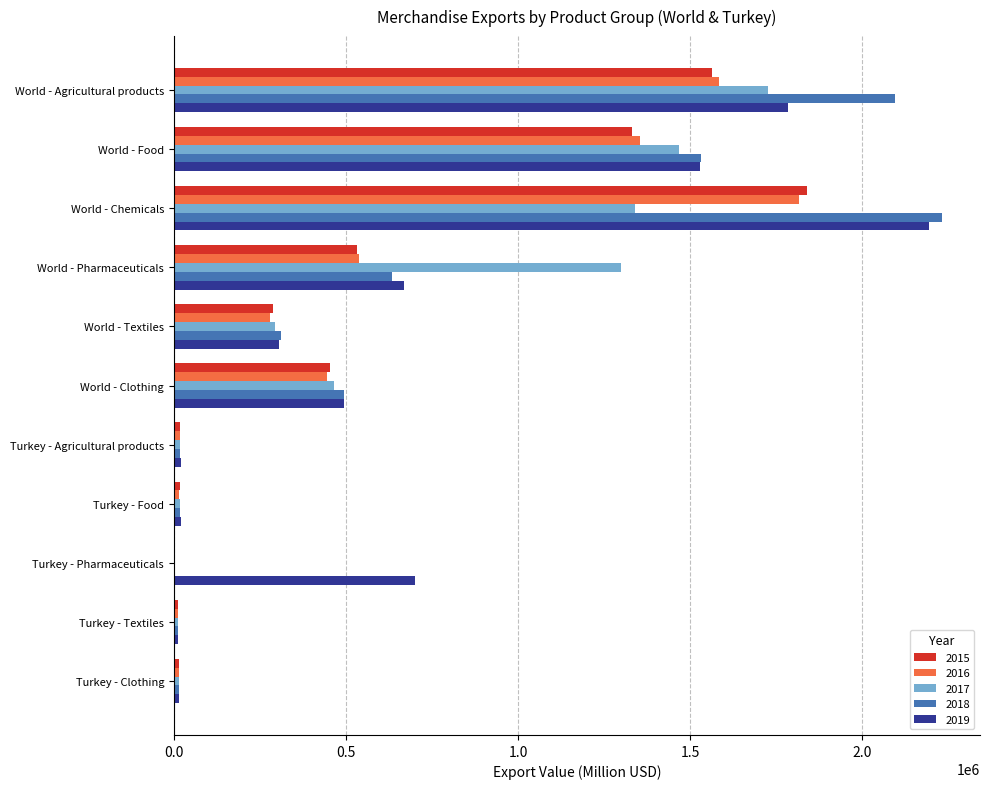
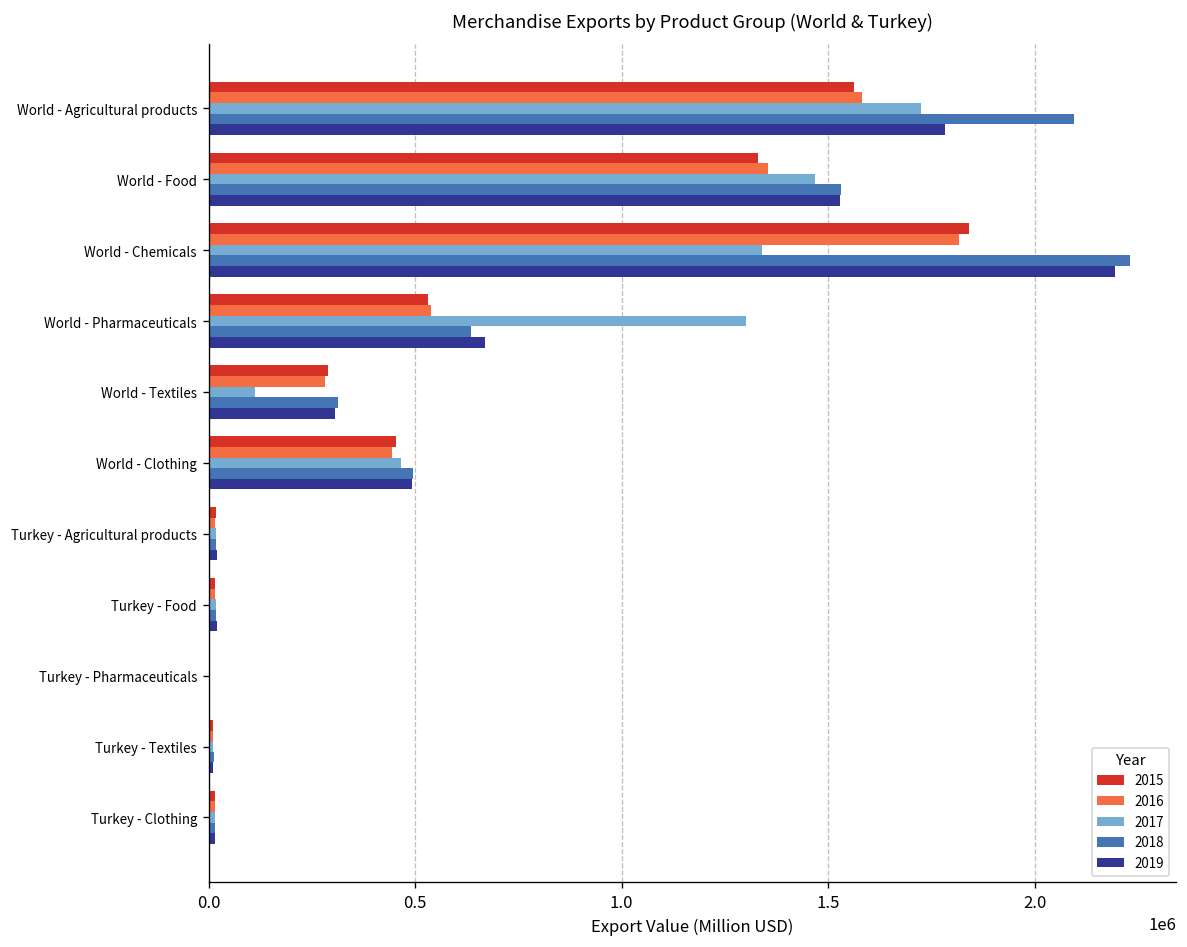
  {
    "2015": {
      "World - Agricultural products": 1560000,
      "World - Food": 1330000,
      "World - Chemicals": 1840000,
      "World - Pharmaceuticals": 530000,
      "World - Textiles": 290000,
      "World - Clothing": 450000,
      "Turkey - Agricultural products": 20000,
      "Turkey - Food": 20000,
      "Turkey - Textiles": 10000,
      "Turkey - Clothing": 20000
    },
    "2016": {
      "World - Agricultural products": 1580000,
      "World - Food": 1350000,
      "World - Chemicals": 1820000,
      "World - Pharmaceuticals": 540000,
      "World - Textiles": 280000,
      "World - Clothing": 440000,
      "Turkey - Agricultural products": 20000,
      "Turkey - Food": 20000,
      "Turkey - Textiles": 10000,
      "Turkey - Clothing": 20000
    },
    "2017": {
      "World - Agricultural products": 1720000,
      "World - Food": 1470000,
      "World - Chemicals": 1340000,
      "World - Pharmaceuticals": 1300000,
-     "World - Textiles": 290000,
+     "World - Textiles": 110000,
      "World - Clothing": 460000,
      "Turkey - Agricultural products": 20000,
      "Turkey - Food": 20000,
      "Turkey - Textiles": 10000,
      "Turkey - Clothing": 20000
    },
    "2018": {
      "World - Agricultural products": 2100000,
      "World - Food": 1530000,
      "World - Chemicals": 2230000,
      "World - Pharmaceuticals": 640000,
      "World - Textiles": 310000,
      "World - Clothing": 490000,
      "Turkey - Agricultural products": 20000,
      "Turkey - Food": 20000,
      "Turkey - Textiles": 10000,
      "Turkey - Clothing": 20000
    },
    "2019": {
      "World - Agricultural products": 1780000,
      "World - Food": 1530000,
      "World - Chemicals": 2190000,
      "World - Pharmaceuticals": 670000,
      "World - Textiles": 310000,
      "World - Clothing": 490000,
      "Turkey - Agricultural products": 20000,
      "Turkey - Food": 20000,
-     "Turkey - Pharmaceuticals": 700000,
+     "Turkey - Pharmaceuticals": 0,
      "Turkey - Textiles": 10000,
      "Turkey - Clothing": 20000
    }
  }
